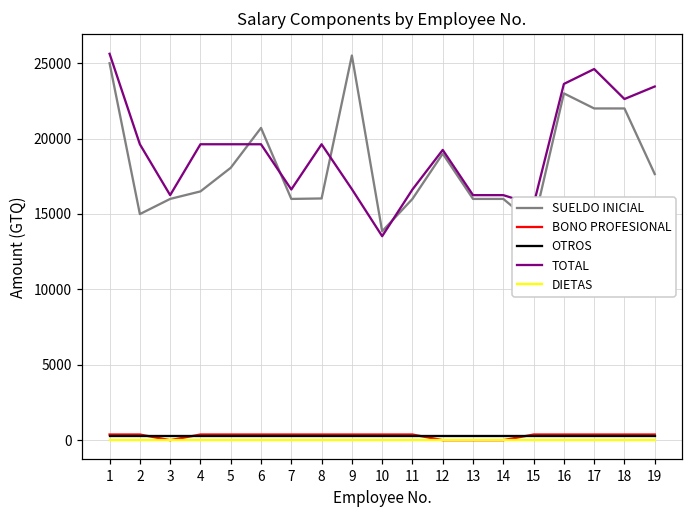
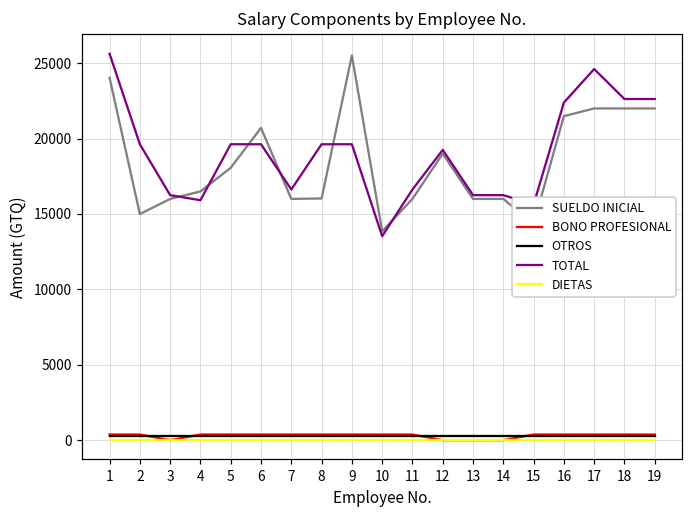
  {
    "SUELDO INICIAL": {
-     "1": 25000,
+     "1": 24000,
      "2": 15000,
      "3": 16000,
      "4": 16500,
      "5": 18100,
      "6": 20700,
      "7": 16000,
      "8": 16000,
      "9": 25500,
      "10": 13900,
      "11": 16000,
      "12": 19000,
      "13": 16000,
      "14": 16000,
-     "16": 23000,
+     "16": 21500,
      "17": 22000,
      "18": 22000,
-     "19": 17600
+     "19": 22000
    },
    "OTROS": {
      "3": 300,
      "12": 300,
      "13": 300,
      "14": 300
    },
    "TOTAL": {
      "1": 25600,
      "2": 19600,
      "3": 16300,
-     "4": 19600,
+     "4": 15900,
      "5": 19600,
      "6": 19600,
      "7": 16600,
      "8": 19600,
-     "9": 16600,
+     "9": 19600,
      "10": 13500,
      "11": 16600,
      "12": 19300,
      "13": 16300,
      "14": 16300,
-     "16": 23600,
+     "16": 22400,
      "17": 24600,
      "18": 22600,
-     "19": 23500
+     "19": 22600
    },
    "DIETAS": {
      "1": 0,
      "2": 0,
      "4": 0,
      "5": 0,
      "6": 0,
      "7": 0,
      "8": 0,
      "9": 0,
      "10": 0,
      "11": 0,
      "15": 0,
      "16": 0,
      "17": 0,
      "18": 0,
      "19": 0
    }
  }
